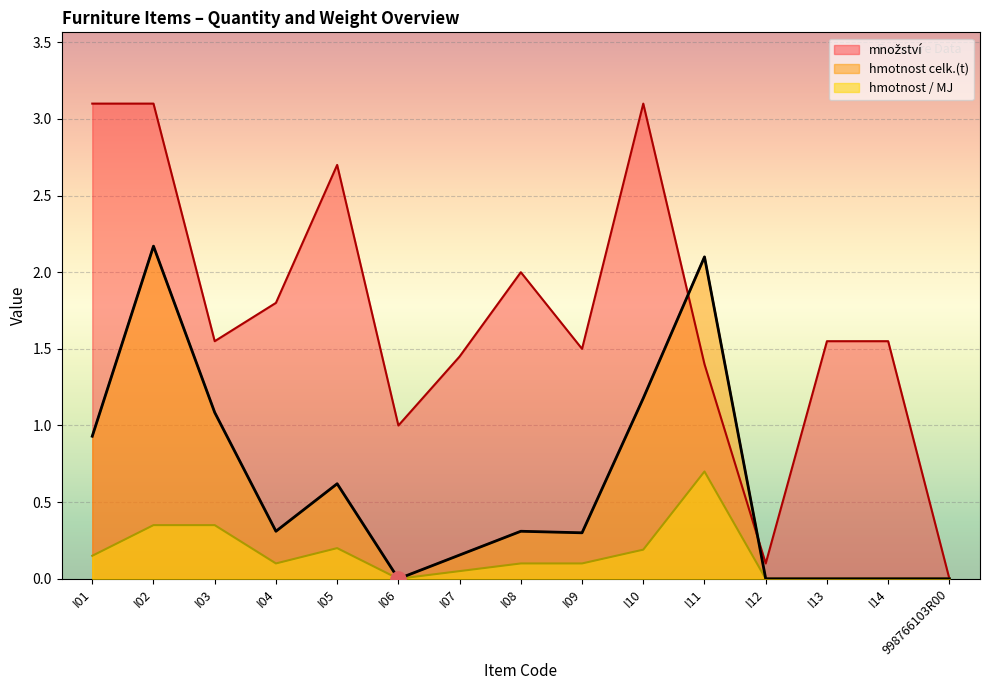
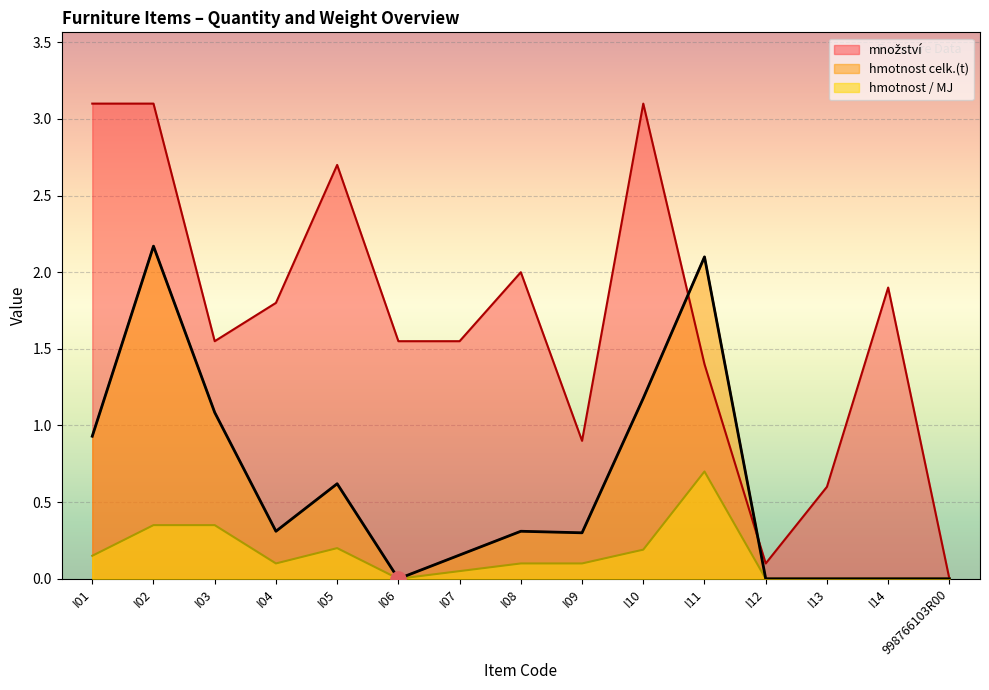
  {
    "množství": {
      "I01": 3.10,
      "I02": 3.10,
      "I03": 1.55,
      "I04": 1.80,
      "I05": 2.70,
-     "I06": 1.00,
-     "I07": 1.45,
+     "I06": 1.55,
+     "I07": 1.55,
      "I08": 2.00,
-     "I09": 1.50,
+     "I09": 0.90,
      "I10": 3.10,
      "I11": 1.40,
      "I12": 0.10,
-     "I13": 1.55,
-     "I14": 1.55
+     "I13": 0.60,
+     "I14": 1.90
    }
  }
